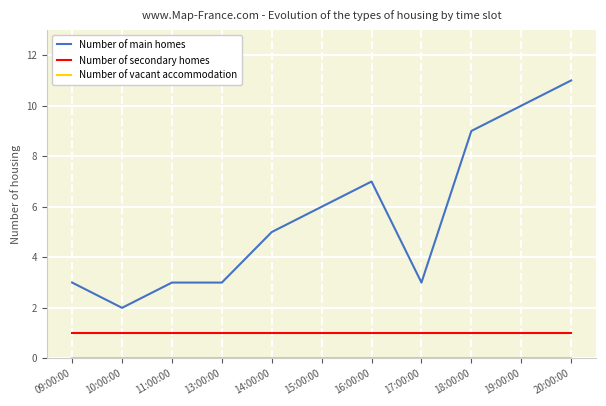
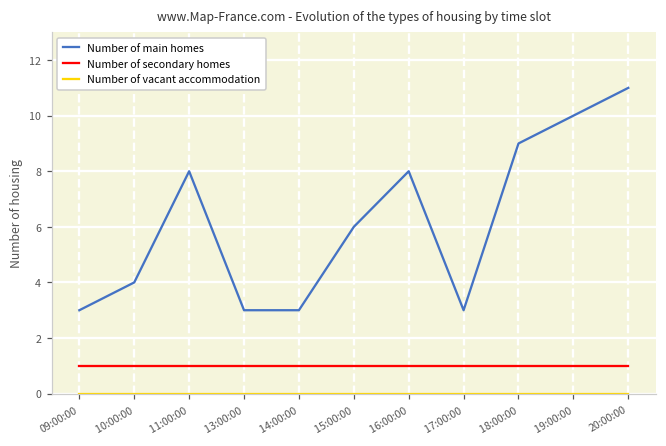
  {
    "Number of main homes": {
      "09:00:00": 3,
-     "10:00:00": 2,
-     "11:00:00": 3,
+     "10:00:00": 4,
+     "11:00:00": 8,
      "13:00:00": 3,
-     "14:00:00": 5,
+     "14:00:00": 3,
      "15:00:00": 6,
-     "16:00:00": 7,
+     "16:00:00": 8,
      "17:00:00": 3,
      "18:00:00": 9,
      "19:00:00": 10,
      "20:00:00": 11
    },
    "Number of secondary homes": {
      "09:00:00": 1,
      "10:00:00": 1,
      "11:00:00": 1,
      "13:00:00": 1,
      "14:00:00": 1,
      "15:00:00": 1,
      "16:00:00": 1,
      "17:00:00": 1,
      "18:00:00": 1,
      "19:00:00": 1,
      "20:00:00": 1
    },
    "Number of vacant accommodation": {
      "09:00:00": 0,
      "10:00:00": 0,
      "11:00:00": 0,
      "13:00:00": 0,
      "14:00:00": 0,
      "15:00:00": 0,
      "16:00:00": 0,
      "17:00:00": 0,
      "18:00:00": 0,
      "19:00:00": 0,
      "20:00:00": 0
    }
  }
